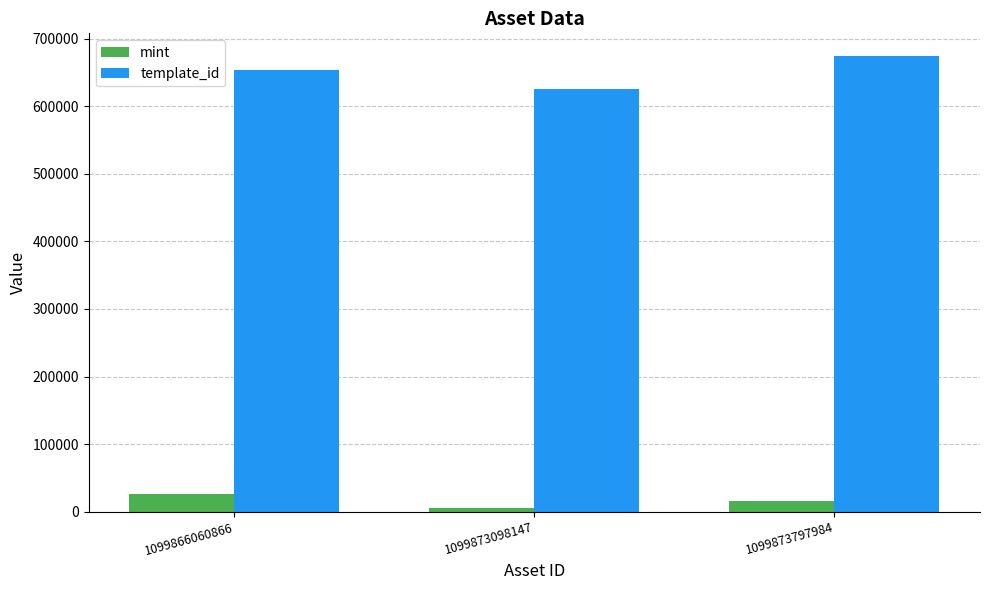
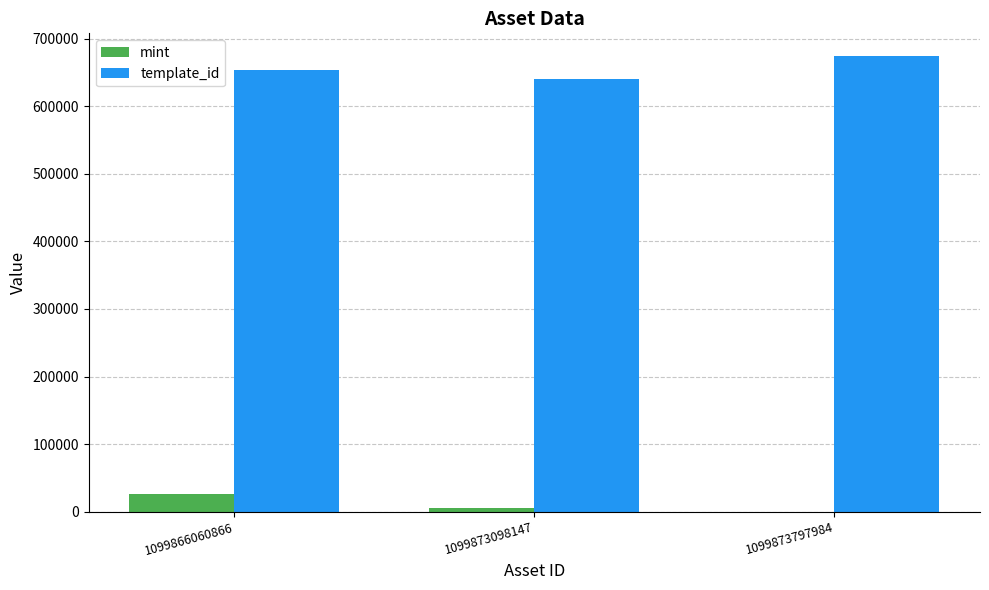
  {
    "mint": {
      "1099866060866": 30000,
      "1099873098147": 10000,
-     "1099873797984": 20000
+     "1099873797984": 0
    },
    "template_id": {
      "1099866060866": 650000,
-     "1099873098147": 630000,
+     "1099873098147": 640000,
      "1099873797984": 670000
    }
  }
